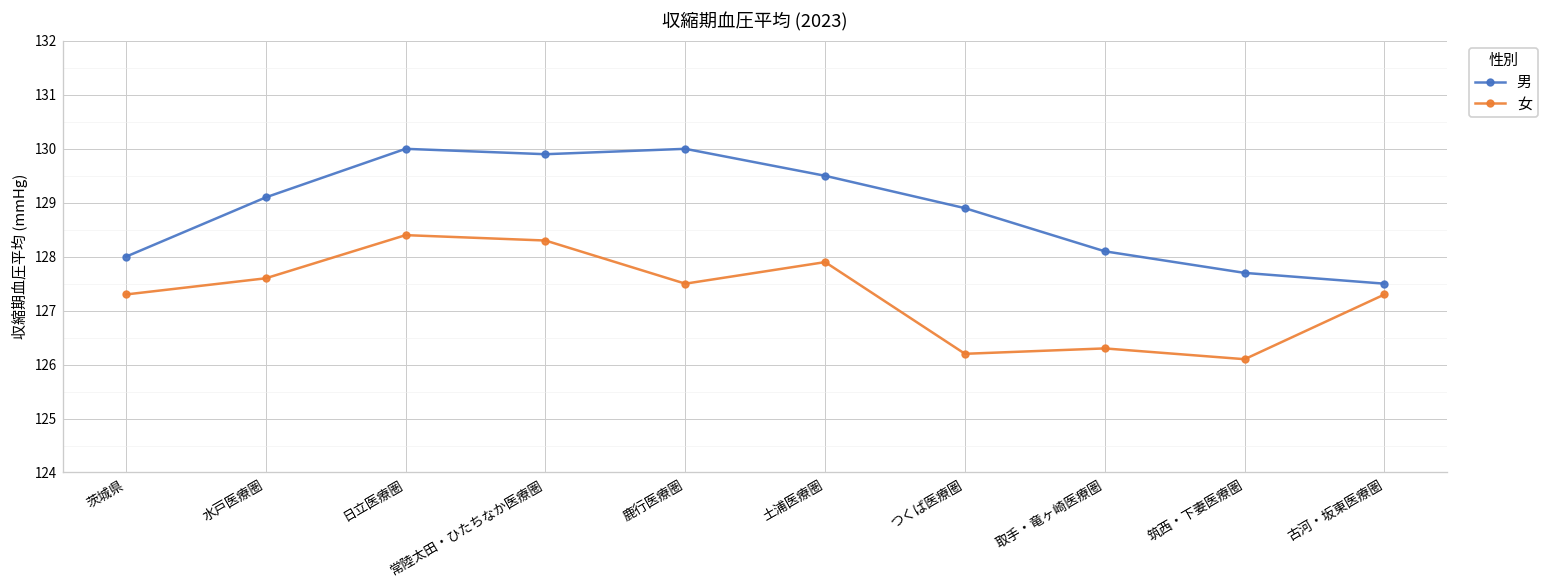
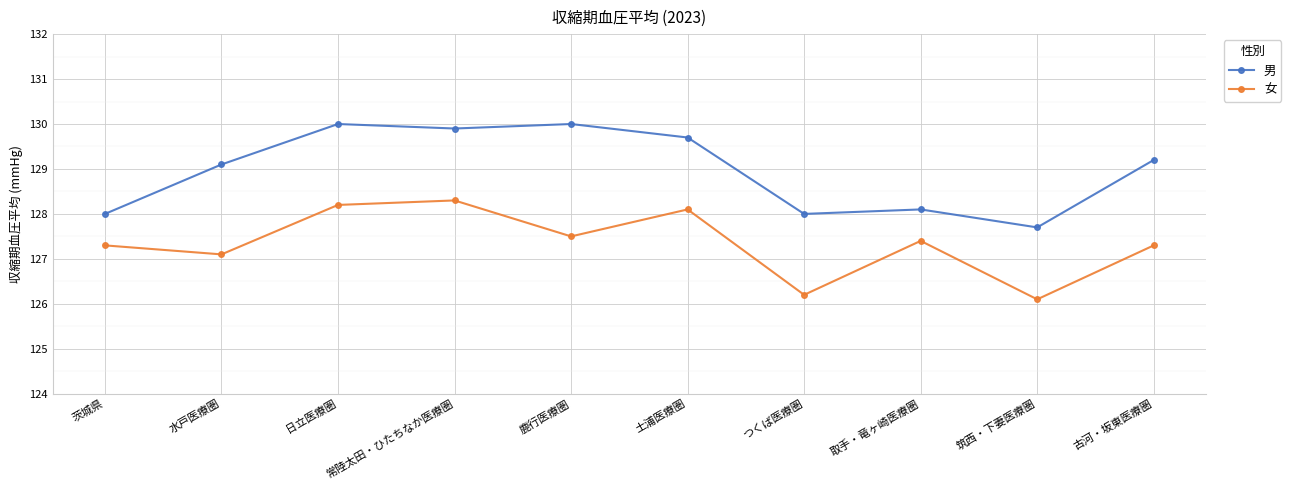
  {
    "男": {
      "茨城県": 128.0,
      "水戸医療圏": 129.1,
      "日立医療圏": 130.0,
      "常陸太田・ひたちなか医療圏": 129.9,
      "鹿行医療圏": 130.0,
-     "土浦医療圏": 129.5,
-     "つくば医療圏": 128.9,
+     "土浦医療圏": 129.7,
+     "つくば医療圏": 128.0,
      "取手・竜ヶ崎医療圏": 128.1,
      "筑西・下妻医療圏": 127.7,
-     "古河・坂東医療圏": 127.5
+     "古河・坂東医療圏": 129.2
    },
    "女": {
      "茨城県": 127.3,
-     "水戸医療圏": 127.6,
-     "日立医療圏": 128.4,
+     "水戸医療圏": 127.1,
+     "日立医療圏": 128.2,
      "常陸太田・ひたちなか医療圏": 128.3,
      "鹿行医療圏": 127.5,
-     "土浦医療圏": 127.9,
+     "土浦医療圏": 128.1,
      "つくば医療圏": 126.2,
-     "取手・竜ヶ崎医療圏": 126.3,
+     "取手・竜ヶ崎医療圏": 127.4,
      "筑西・下妻医療圏": 126.1,
      "古河・坂東医療圏": 127.3
    }
  }
